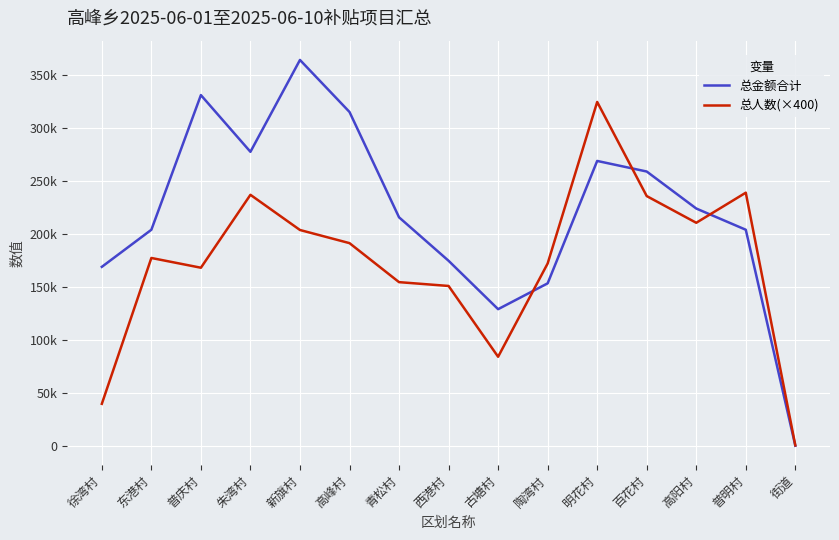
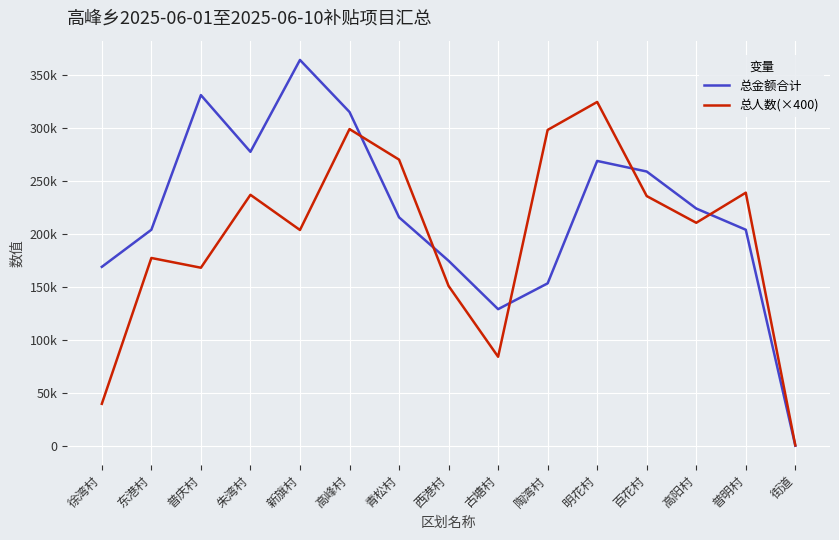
  {
    "总金额合计": {
      "徐湾村": 169000,
      "东港村": 204000,
      "普庆村": 331000,
      "朱湾村": 278000,
      "新旗村": 364000,
      "高峰村": 315000,
      "青松村": 216000,
      "西港村": 175000,
      "古塘村": 129000,
      "陶湾村": 154000,
      "明花村": 269000,
      "百花村": 259000,
      "高阳村": 224000,
      "普明村": 204000
    },
    "总人数(×400)": {
      "徐湾村": 40000,
      "东港村": 178000,
      "普庆村": 168000,
      "朱湾村": 237000,
      "新旗村": 204000,
-     "高峰村": 192000,
-     "青松村": 155000,
+     "高峰村": 299000,
+     "青松村": 270000,
      "西港村": 151000,
      "古塘村": 84000,
-     "陶湾村": 172000,
+     "陶湾村": 298000,
      "明花村": 325000,
      "百花村": 236000,
      "高阳村": 211000,
      "普明村": 239000
    }
  }
